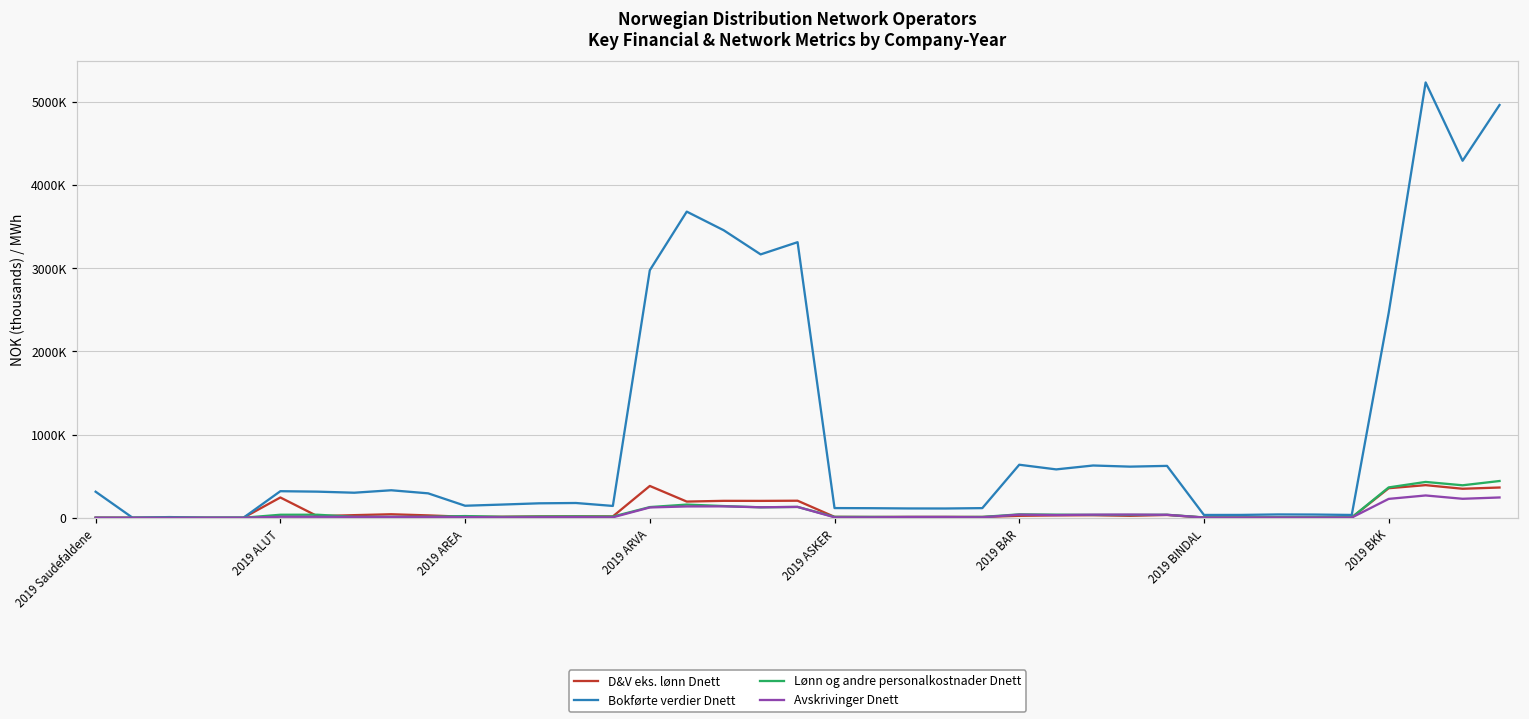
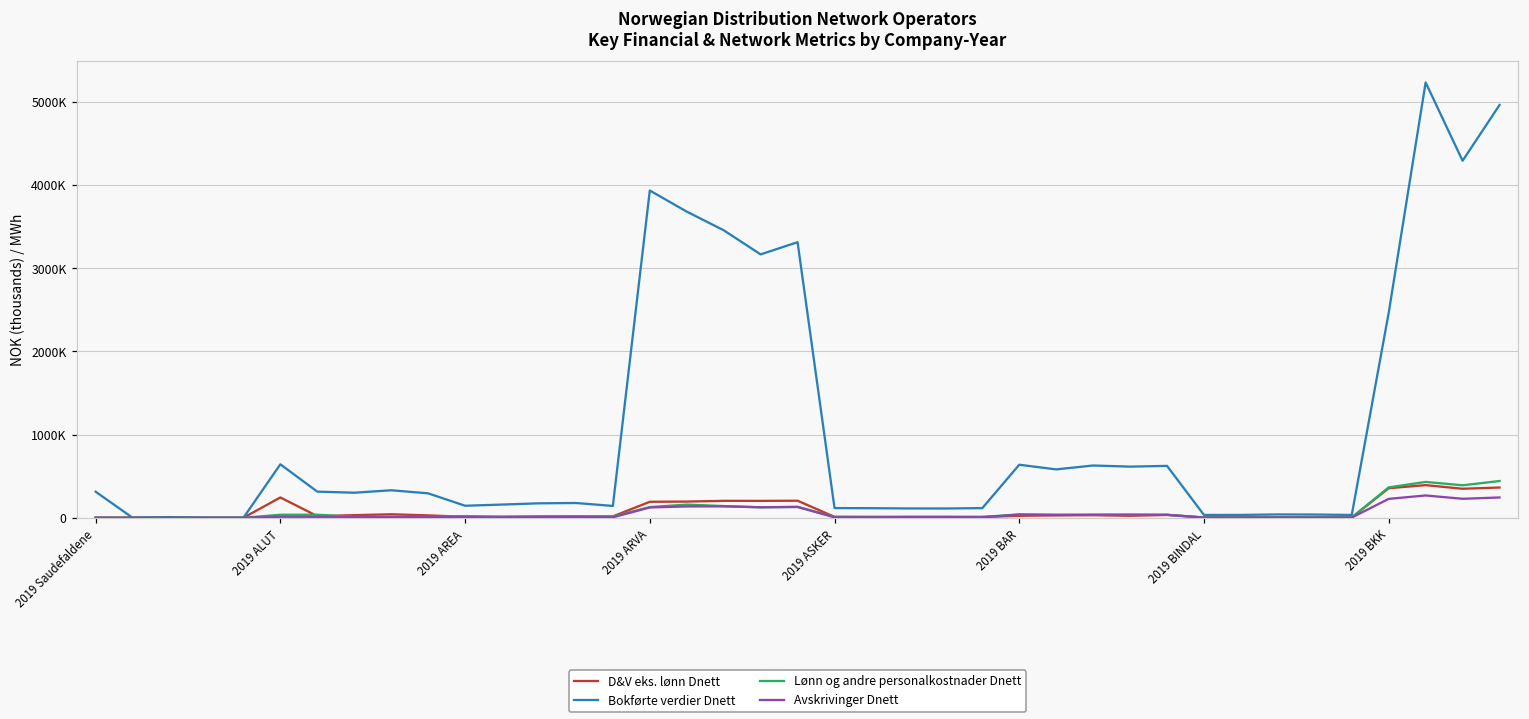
  {
    "D&V eks. lønn Dnett": {
      "2019 ALUT": 200000,
-     "2019 ARVA": 400000
+     "2019 ARVA": 200000
    },
    "Bokførte verdier Dnett": {
      "2019 Saudefaldene": 300000,
-     "2019 ALUT": 300000,
+     "2019 ALUT": 600000,
      "2019 AREA": 100000,
-     "2019 ARVA": 3000000,
+     "2019 ARVA": 3900000,
      "2019 ASKER": 100000,
      "2019 BAR": 600000,
      "2019 BKK": 2500000
    },
    "Avskrivinger Dnett": {
      "2019 BKK": 200000
    }
  }
